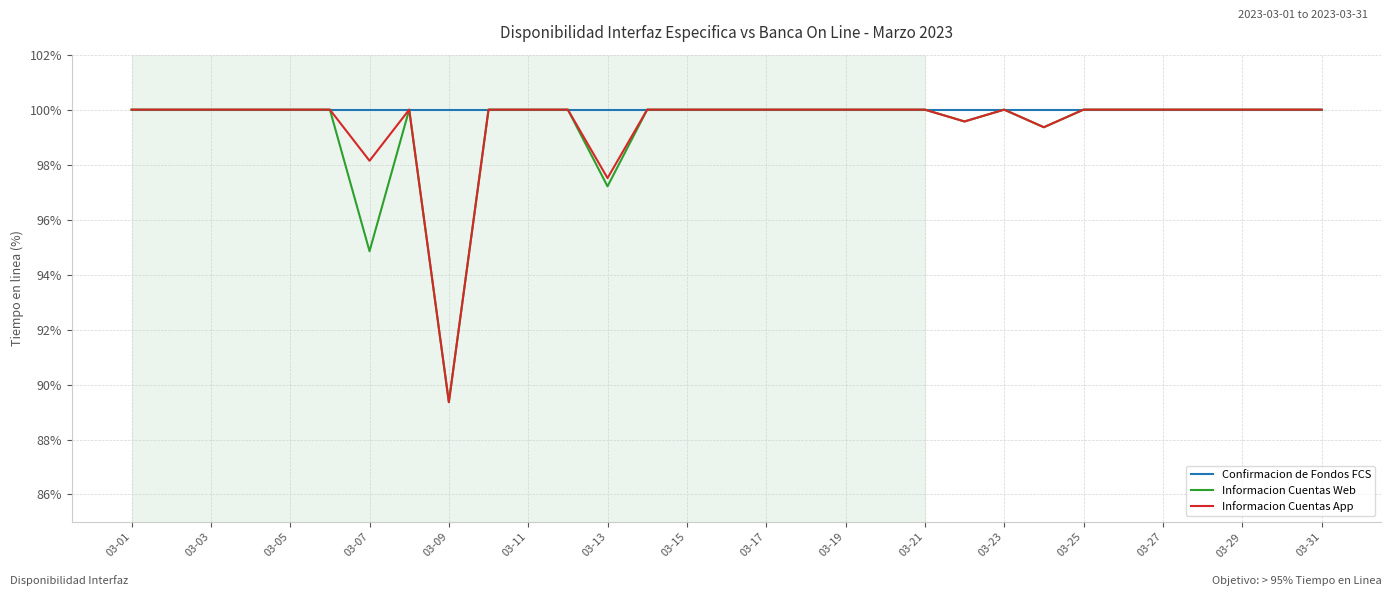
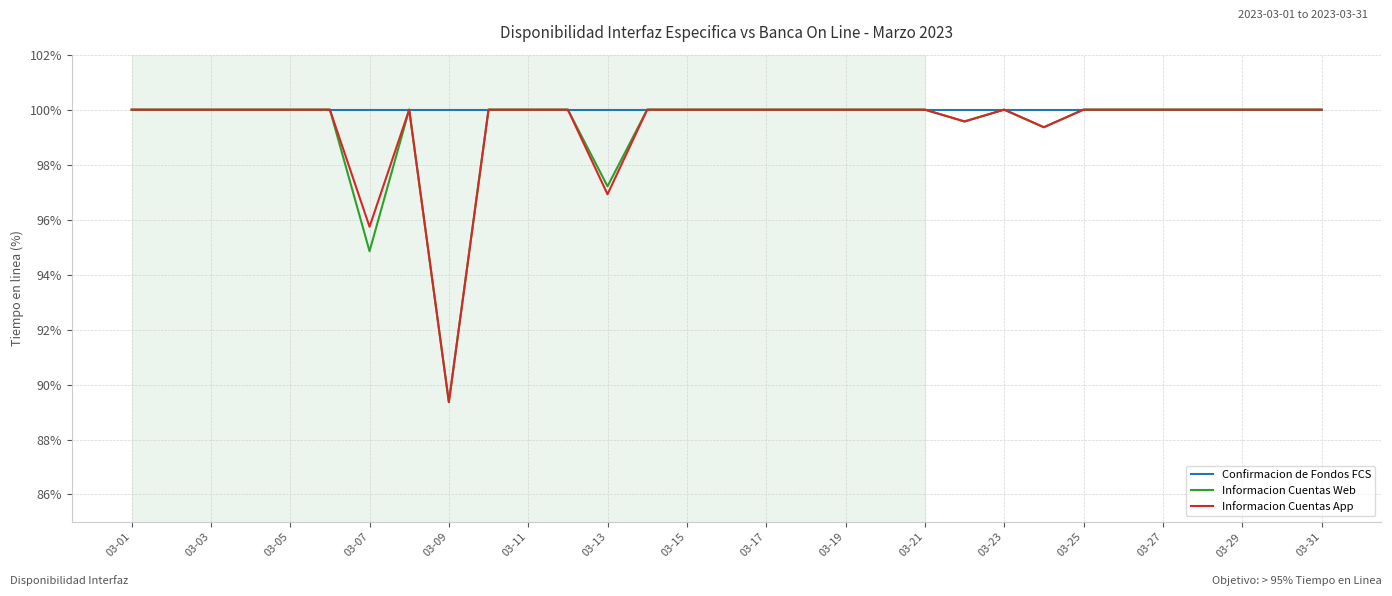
  {
    "Confirmacion de Fondos FCS": {
      "03-07": "100.0%",
      "03-09": "100.0%",
      "03-13": "100.0%"
    },
    "Informacion Cuentas Web": {
      "03-07": "94.9%",
      "03-13": "97.2%"
    },
    "Informacion Cuentas App": {
-     "03-07": "98.1%",
-     "03-13": "97.5%"
+     "03-07": "95.7%",
+     "03-13": "96.9%"
    }
  }
